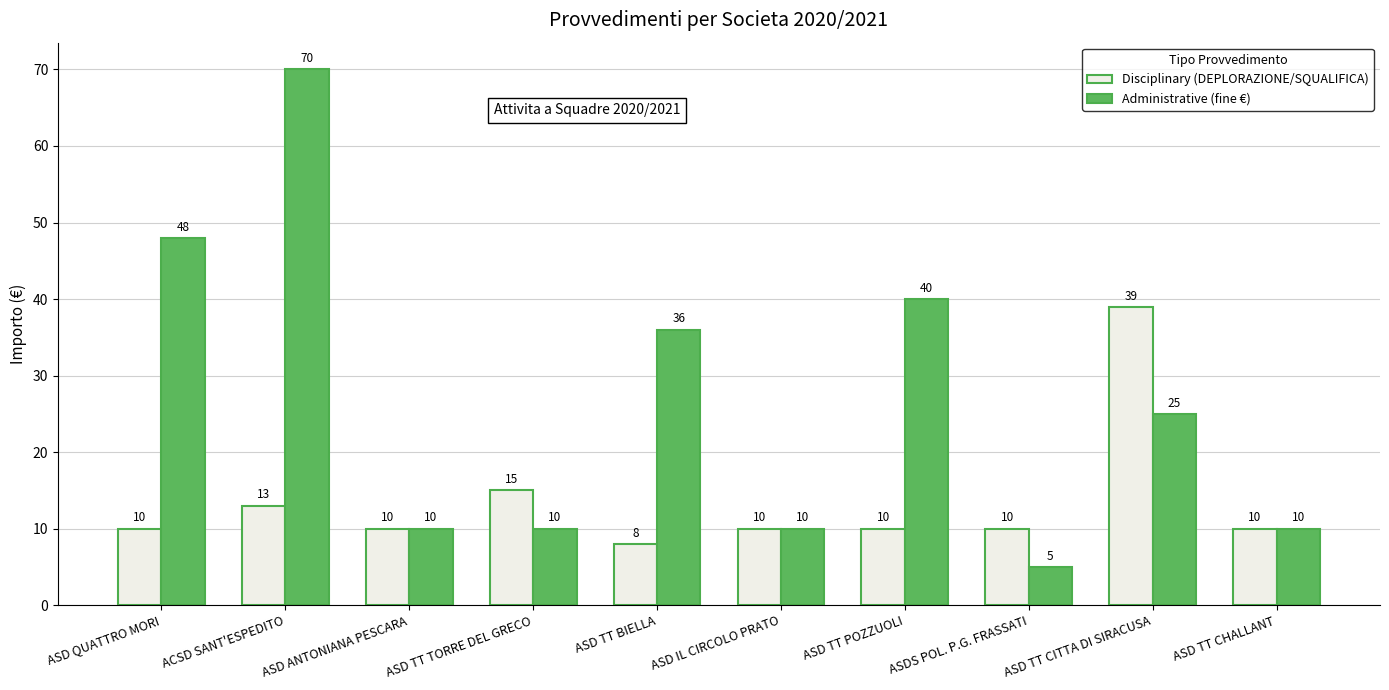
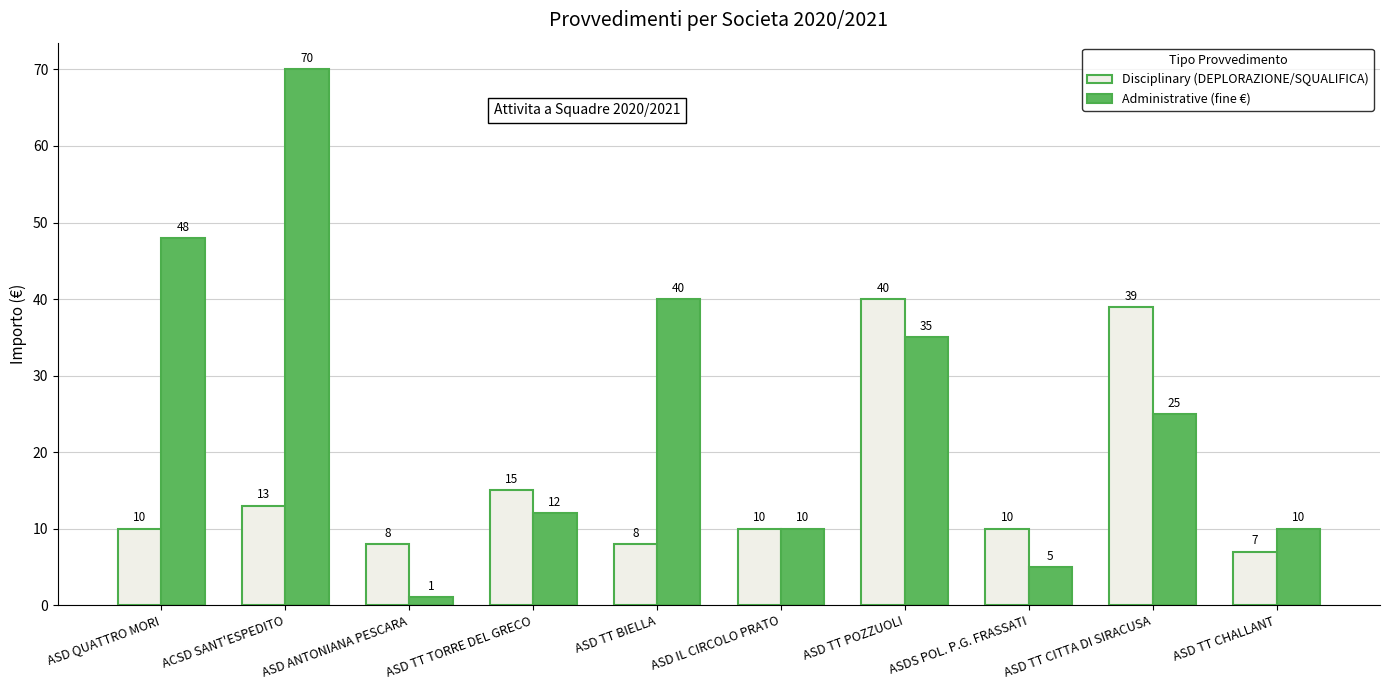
  {
    "Disciplinary (DEPLORAZIONE/SQUALIFICA)": {
      "ASD QUATTRO MORI": 10,
      "ACSD SANT'ESPEDITO": 13,
-     "ASD ANTONIANA PESCARA": 10,
+     "ASD ANTONIANA PESCARA": 8,
      "ASD TT TORRE DEL GRECO": 15,
      "ASD TT BIELLA": 8,
      "ASD IL CIRCOLO PRATO": 10,
-     "ASD TT POZZUOLI": 10,
+     "ASD TT POZZUOLI": 40,
      "ASDS POL. P.G. FRASSATI": 10,
      "ASD TT CITTA DI SIRACUSA": 39,
-     "ASD TT CHALLANT": 10
+     "ASD TT CHALLANT": 7
    },
    "Administrative (fine €)": {
      "ASD QUATTRO MORI": 48,
      "ACSD SANT'ESPEDITO": 70,
-     "ASD ANTONIANA PESCARA": 10,
-     "ASD TT TORRE DEL GRECO": 10,
-     "ASD TT BIELLA": 36,
+     "ASD ANTONIANA PESCARA": 1,
+     "ASD TT TORRE DEL GRECO": 12,
+     "ASD TT BIELLA": 40,
      "ASD IL CIRCOLO PRATO": 10,
-     "ASD TT POZZUOLI": 40,
+     "ASD TT POZZUOLI": 35,
      "ASDS POL. P.G. FRASSATI": 5,
      "ASD TT CITTA DI SIRACUSA": 25,
      "ASD TT CHALLANT": 10
    }
  }
